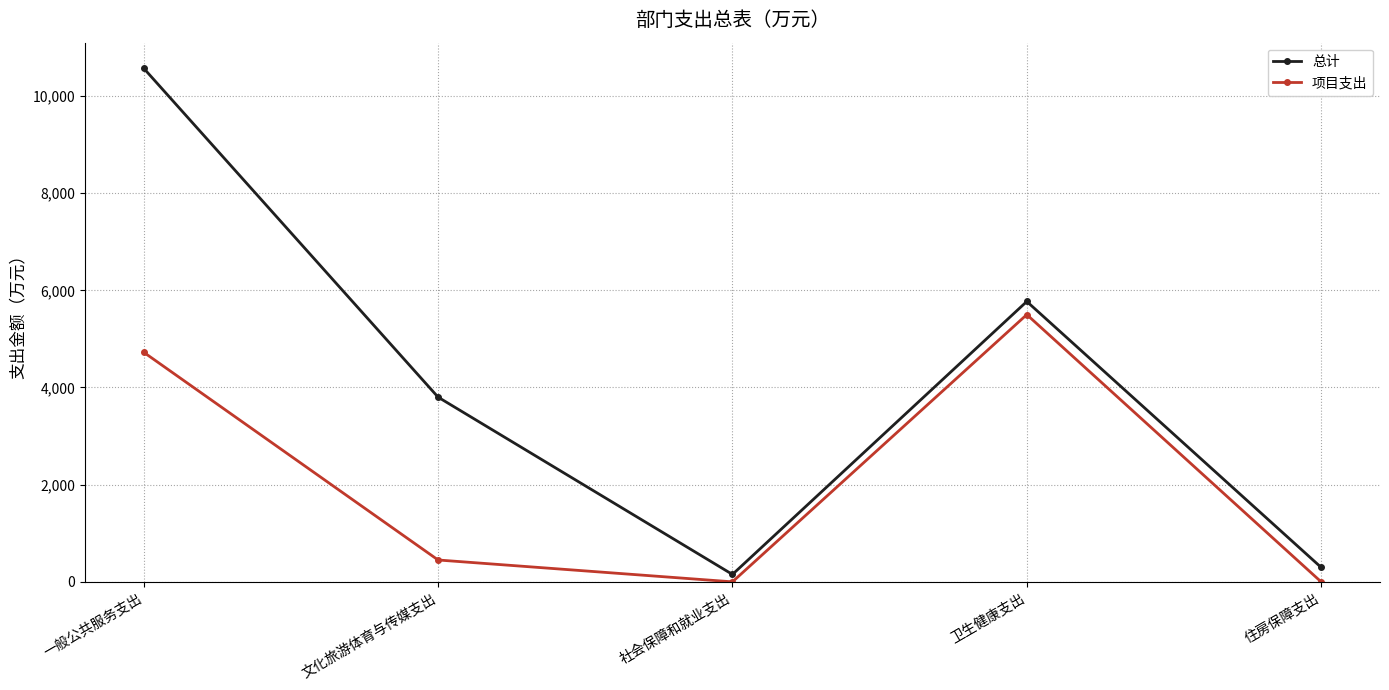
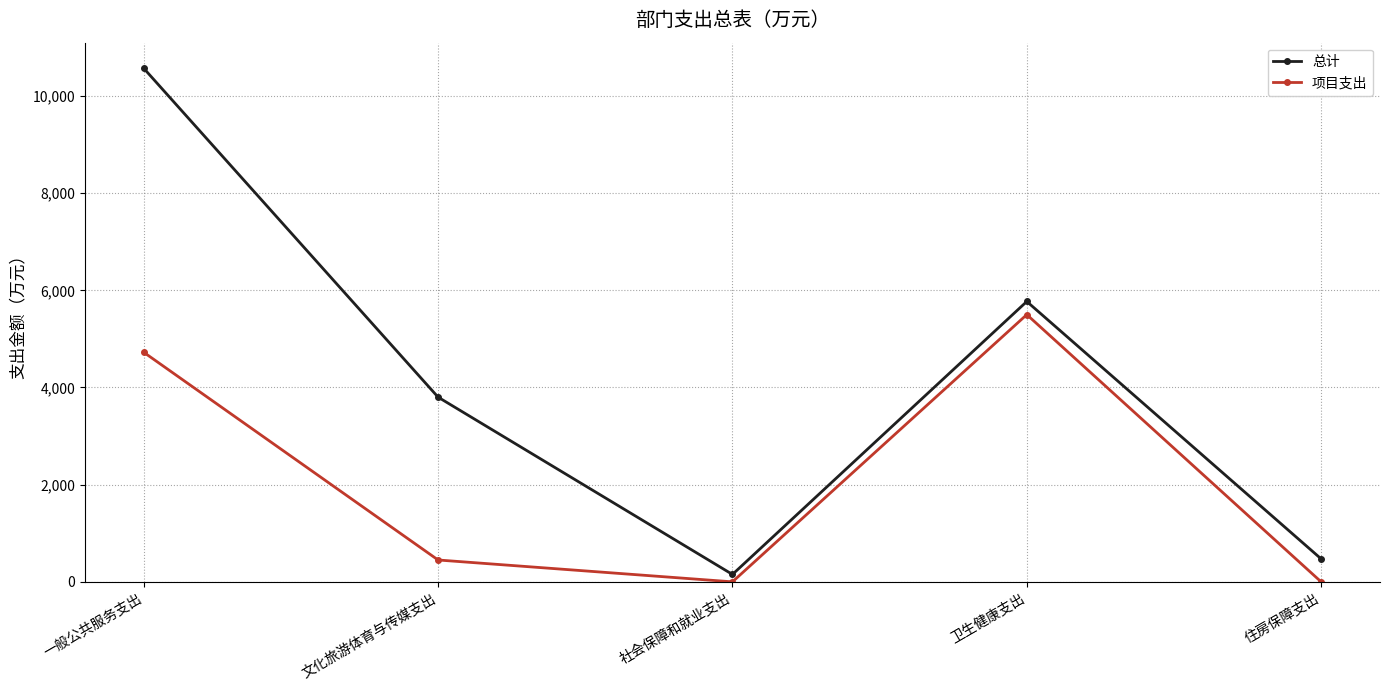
  {
    "总计": {
      "一般公共服务支出": "10,600",
      "文化旅游体育与传媒支出": "3,800",
      "社会保障和就业支出": "200",
      "卫生健康支出": "5,800",
-     "住房保障支出": "300"
+     "住房保障支出": "500"
    },
    "项目支出": {
      "一般公共服务支出": "4,700",
      "文化旅游体育与传媒支出": "400",
      "社会保障和就业支出": "0",
      "卫生健康支出": "5,500",
      "住房保障支出": "0"
    }
  }
